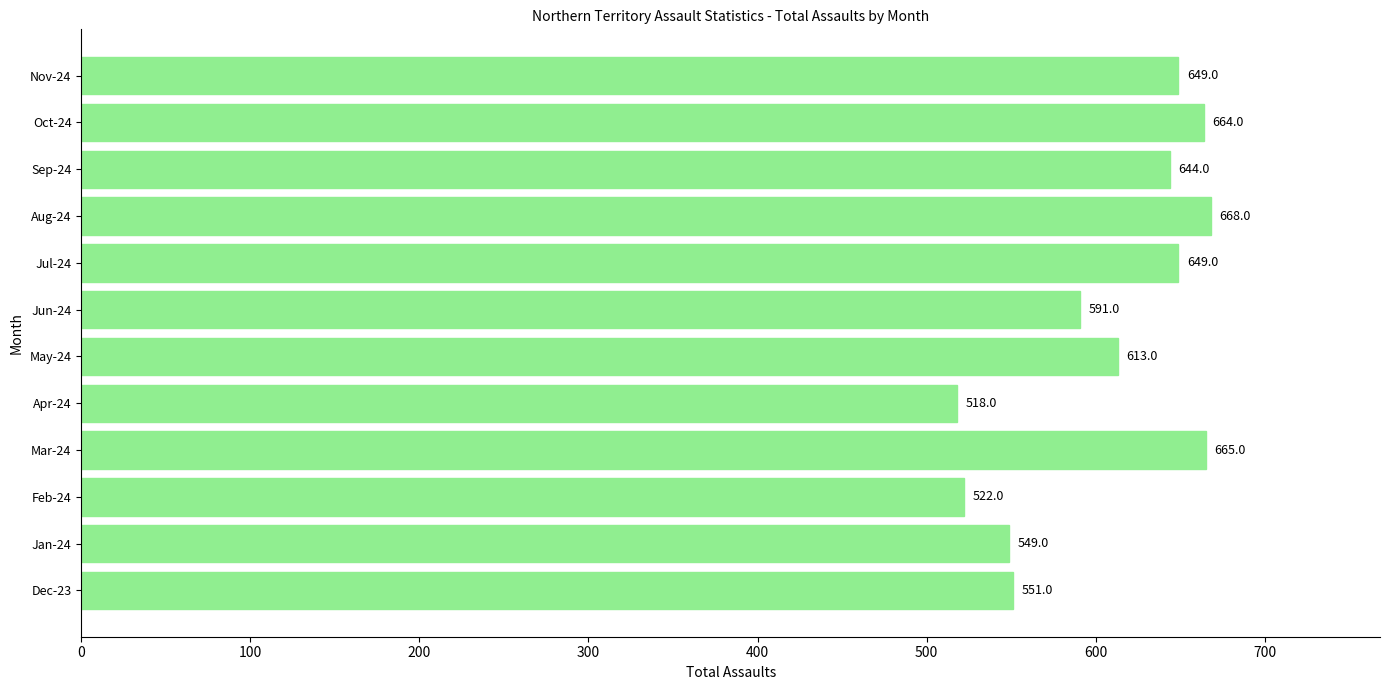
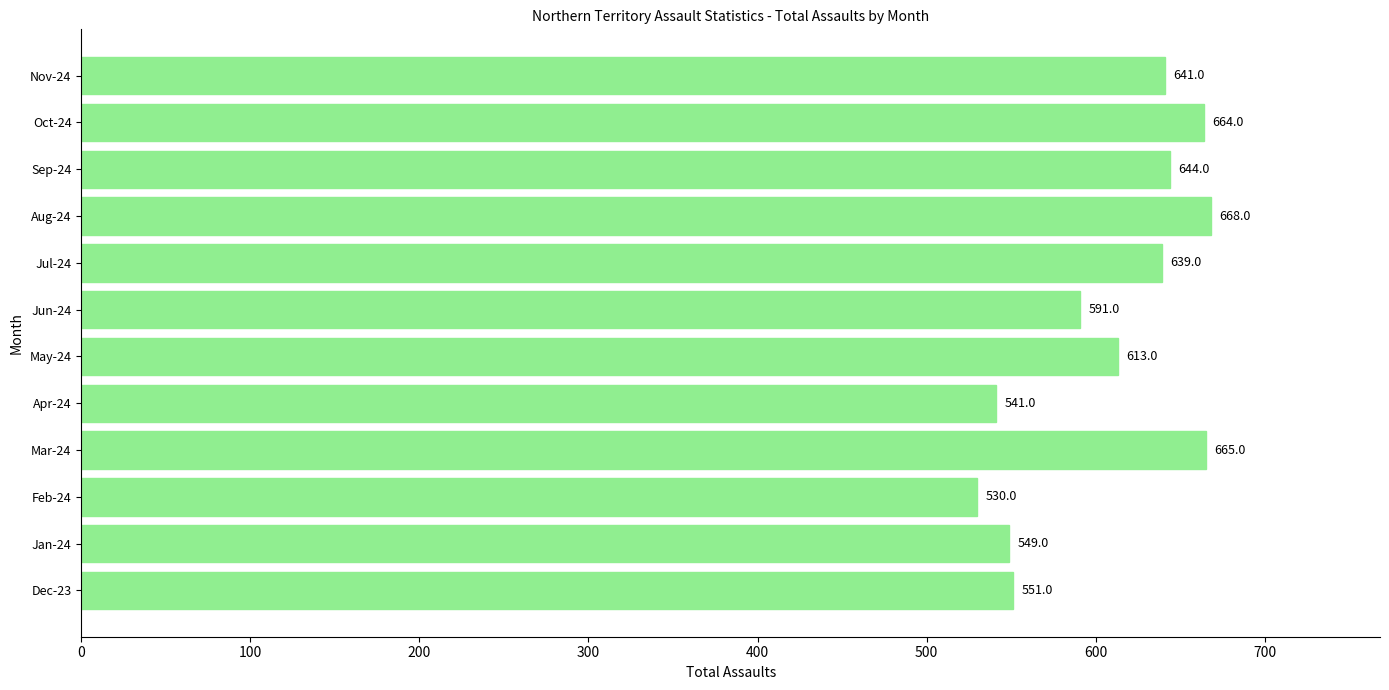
  {
-   "Nov-24": 649.0,
+   "Nov-24": 641.0,
    "Oct-24": 664.0,
    "Sep-24": 644.0,
    "Aug-24": 668.0,
-   "Jul-24": 649.0,
+   "Jul-24": 639.0,
    "Jun-24": 591.0,
    "May-24": 613.0,
-   "Apr-24": 518.0,
+   "Apr-24": 541.0,
    "Mar-24": 665.0,
-   "Feb-24": 522.0,
+   "Feb-24": 530.0,
    "Jan-24": 549.0,
    "Dec-23": 551.0
  }
